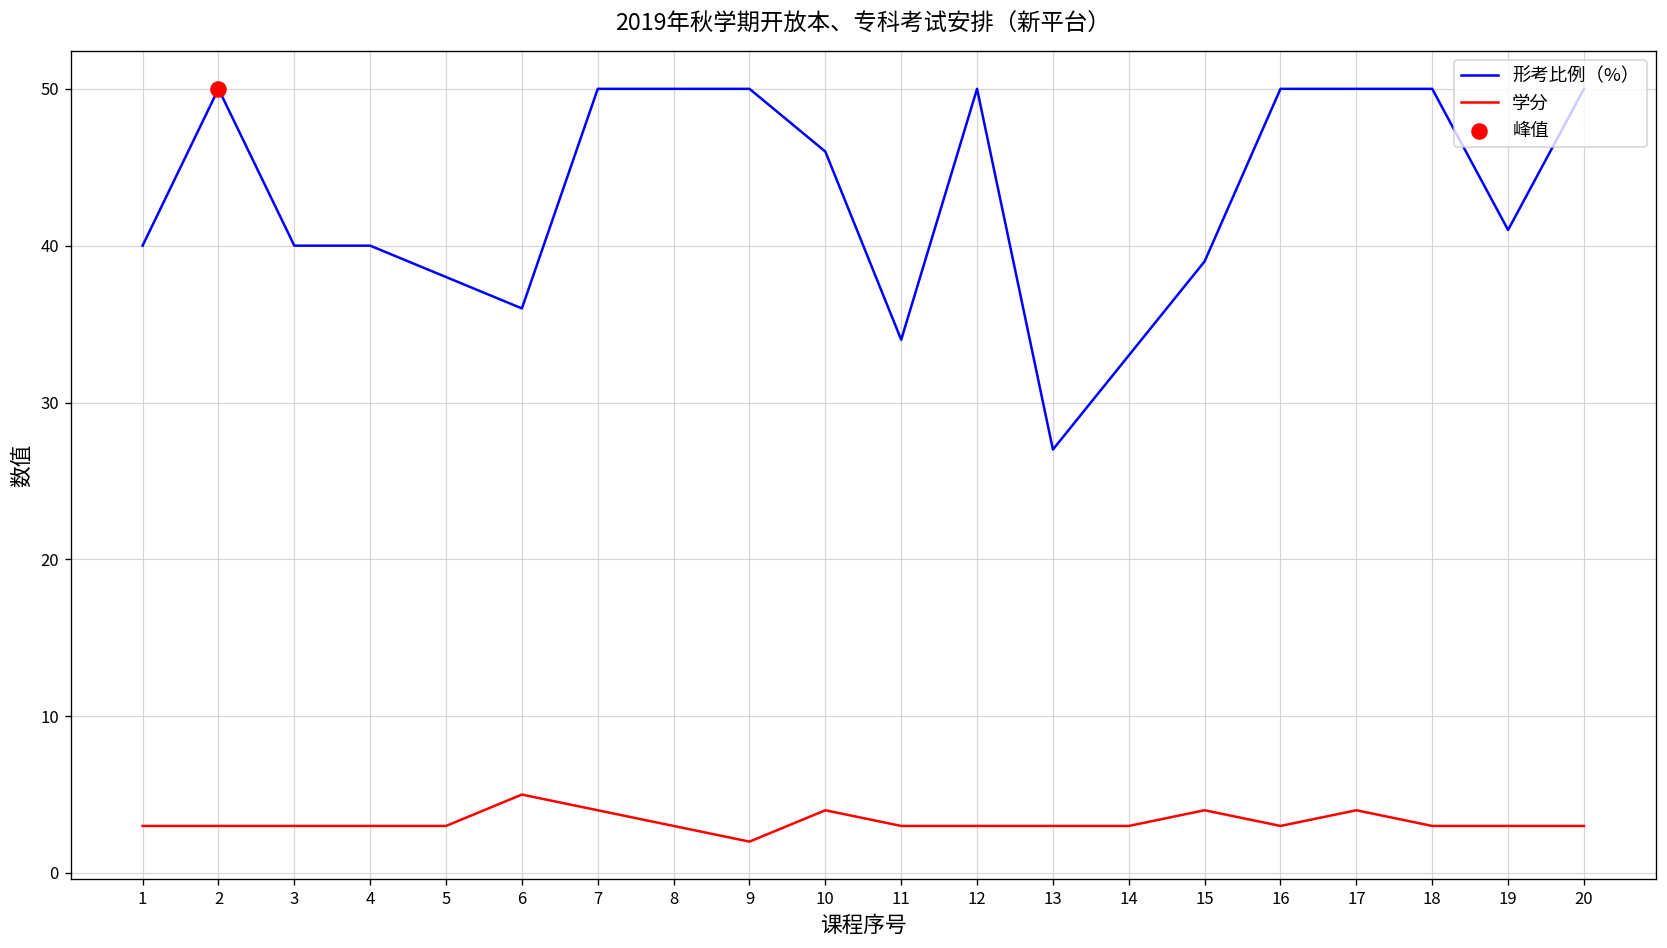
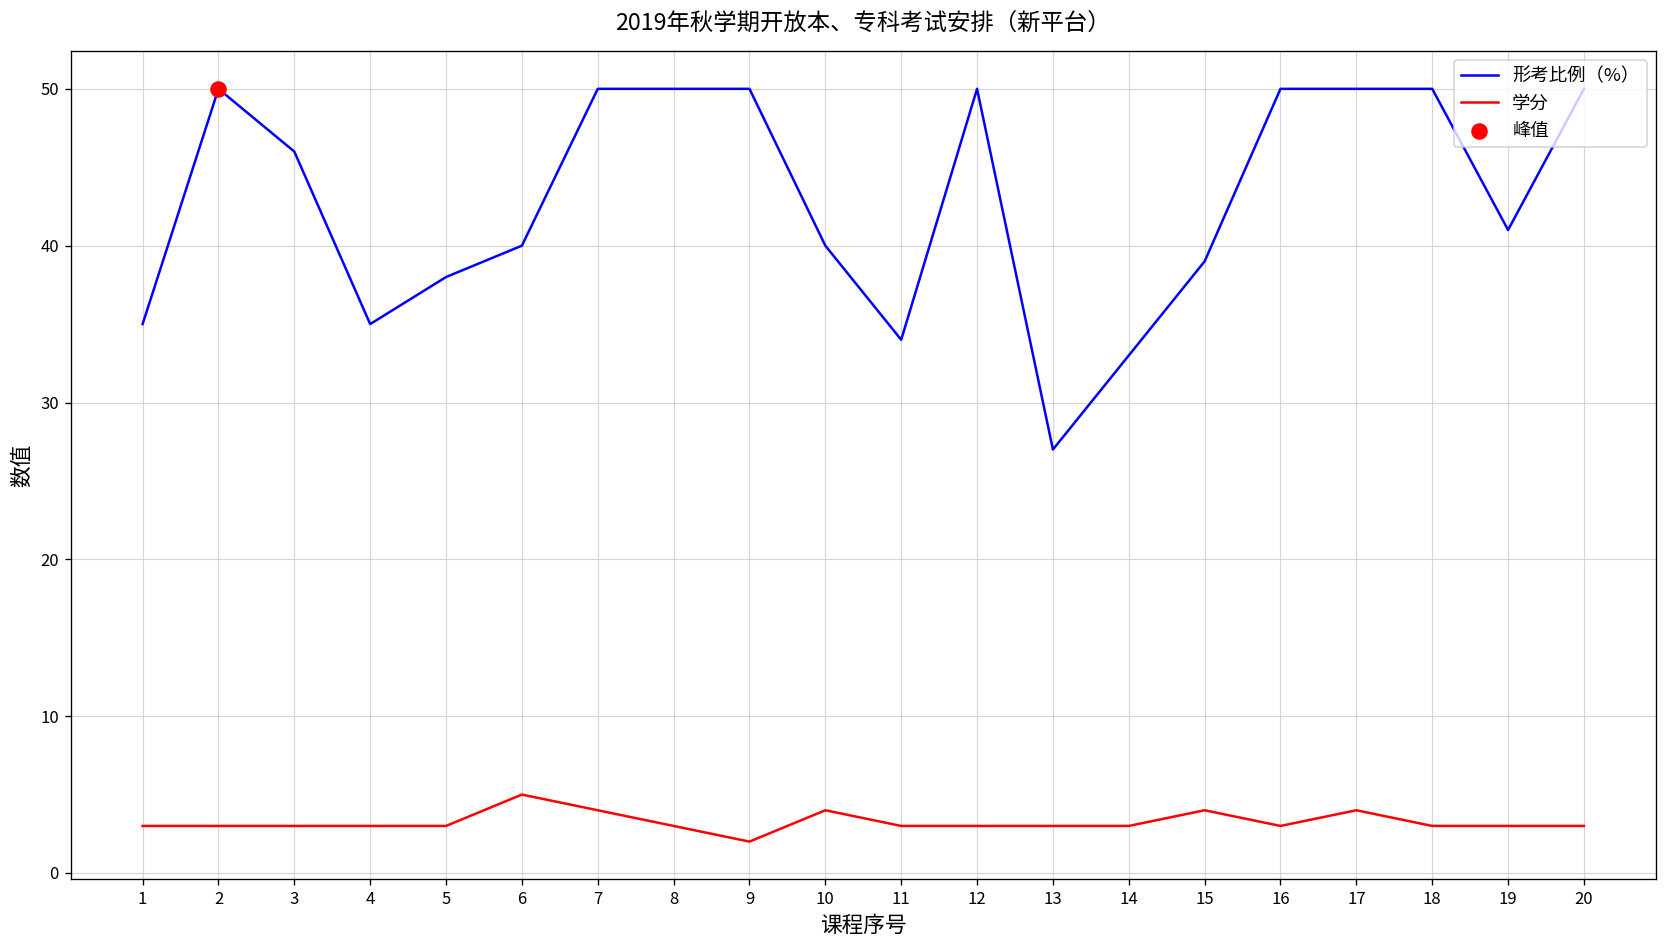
  {
    "形考比例（%）": {
-     "1": 40,
-     "3": 40,
-     "4": 40,
+     "1": 35,
+     "3": 46,
+     "4": 35,
      "5": 38,
-     "6": 36,
+     "6": 40,
      "7": 50,
      "8": 50,
      "9": 50,
-     "10": 46,
+     "10": 40,
      "11": 34,
      "12": 50,
      "13": 27,
      "14": 33,
      "15": 39,
      "16": 50,
      "17": 50,
      "18": 50,
      "19": 41
    }
  }
